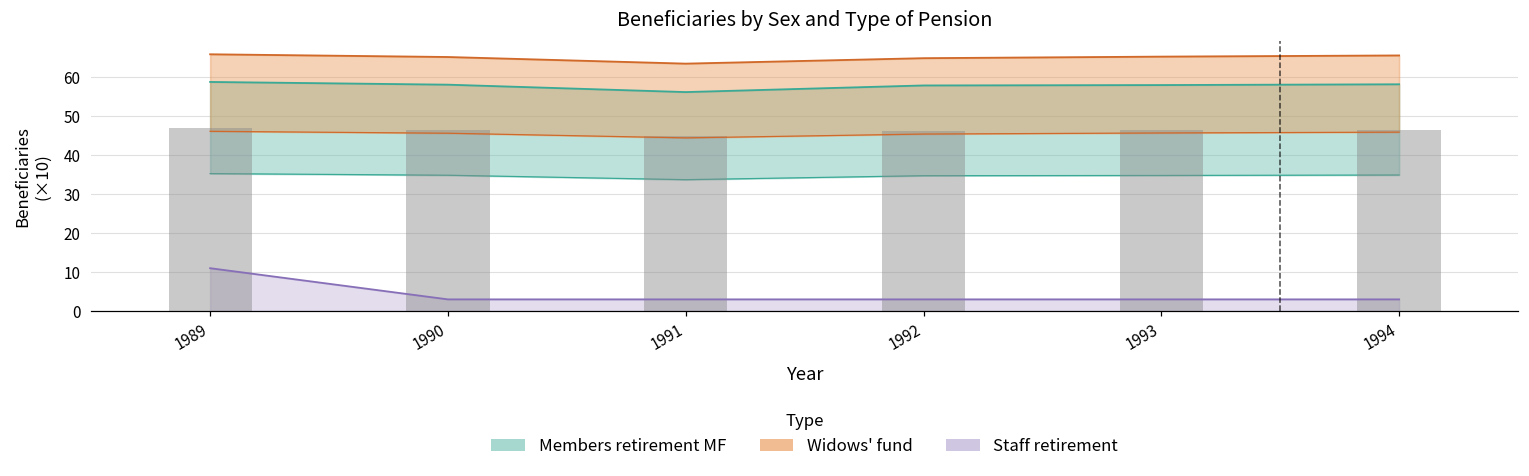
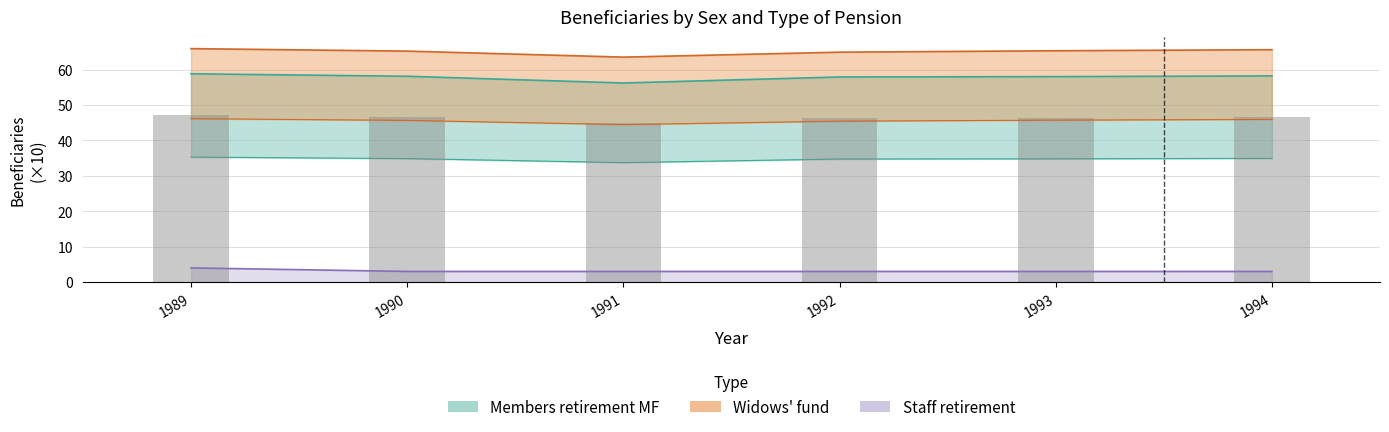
  {
    "Staff retirement": {
-     "1989": 11,
+     "1989": 4,
      "1990": 3,
      "1991": 3,
      "1992": 3,
      "1993": 3,
      "1994": 3
    }
  }
